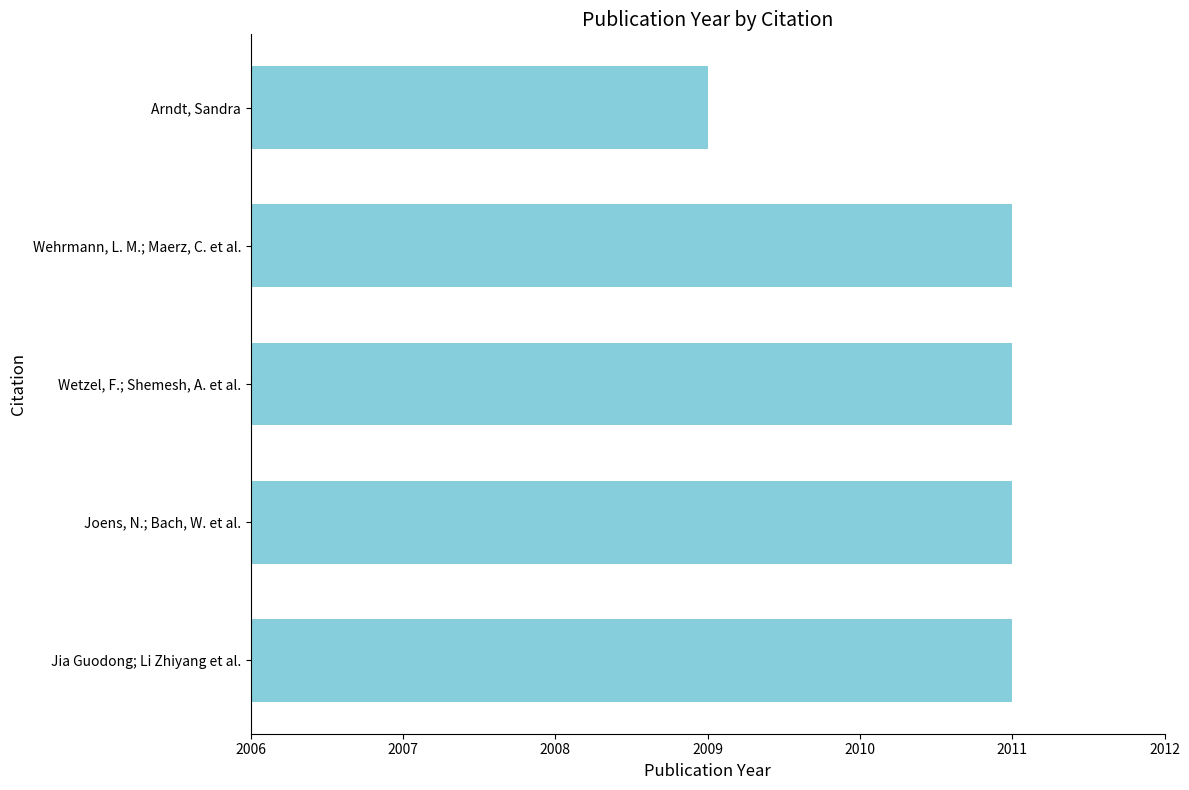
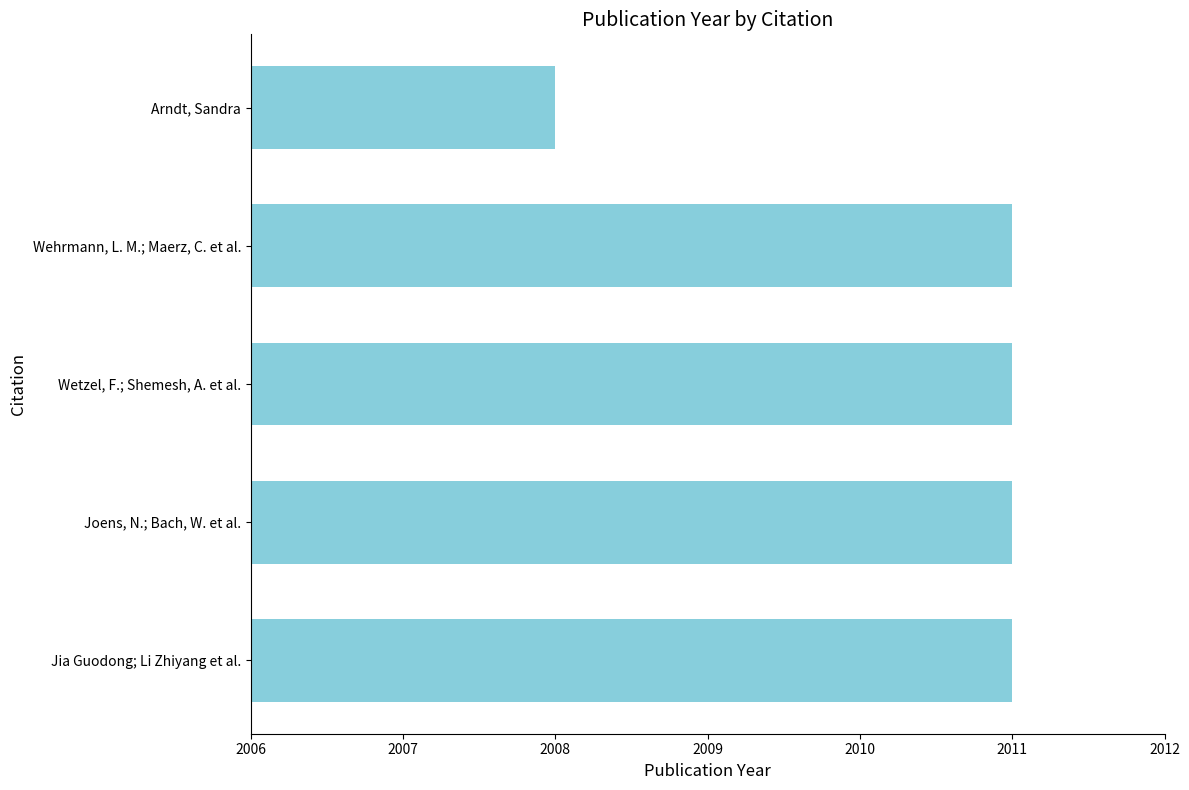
  {
-   "Arndt, Sandra": 2009,
+   "Arndt, Sandra": 2008,
    "Wehrmann, L. M.; Maerz, C. et al.": 2011,
    "Wetzel, F.; Shemesh, A. et al.": 2011,
    "Joens, N.; Bach, W. et al.": 2011,
    "Jia Guodong; Li Zhiyang et al.": 2011
  }
